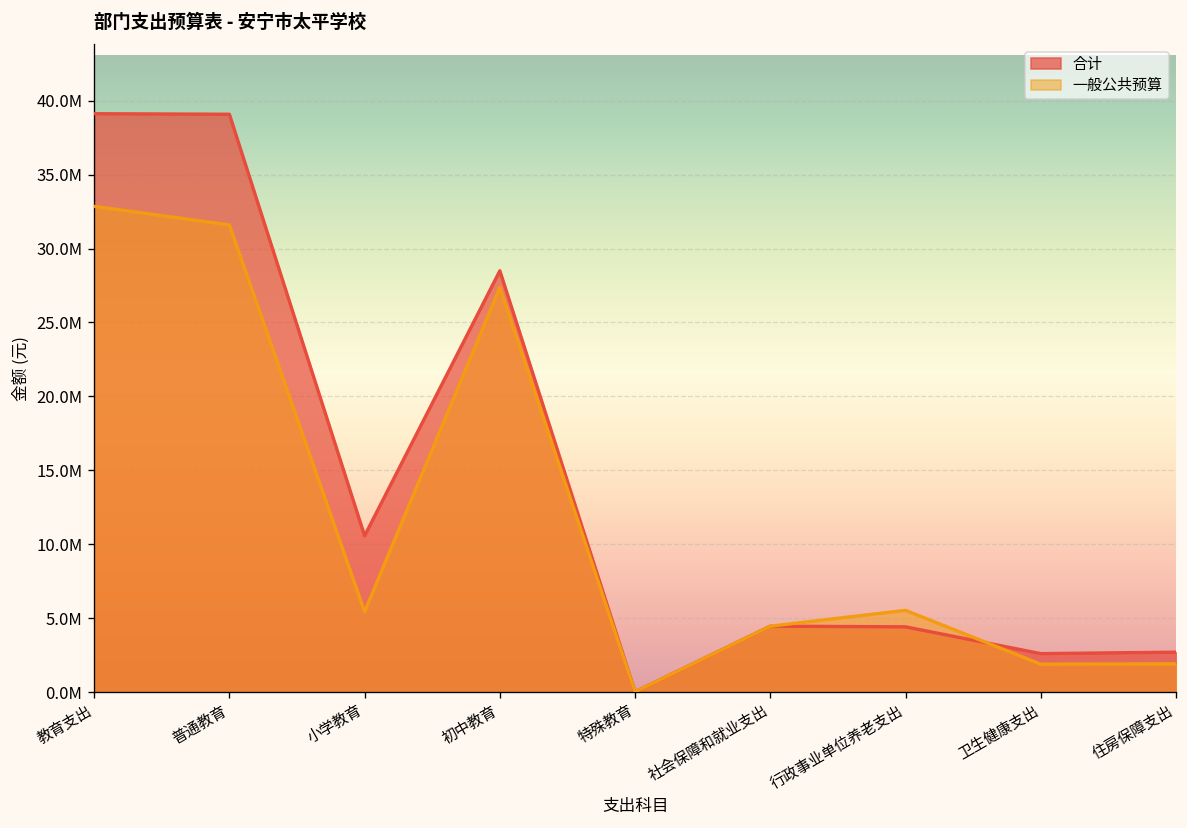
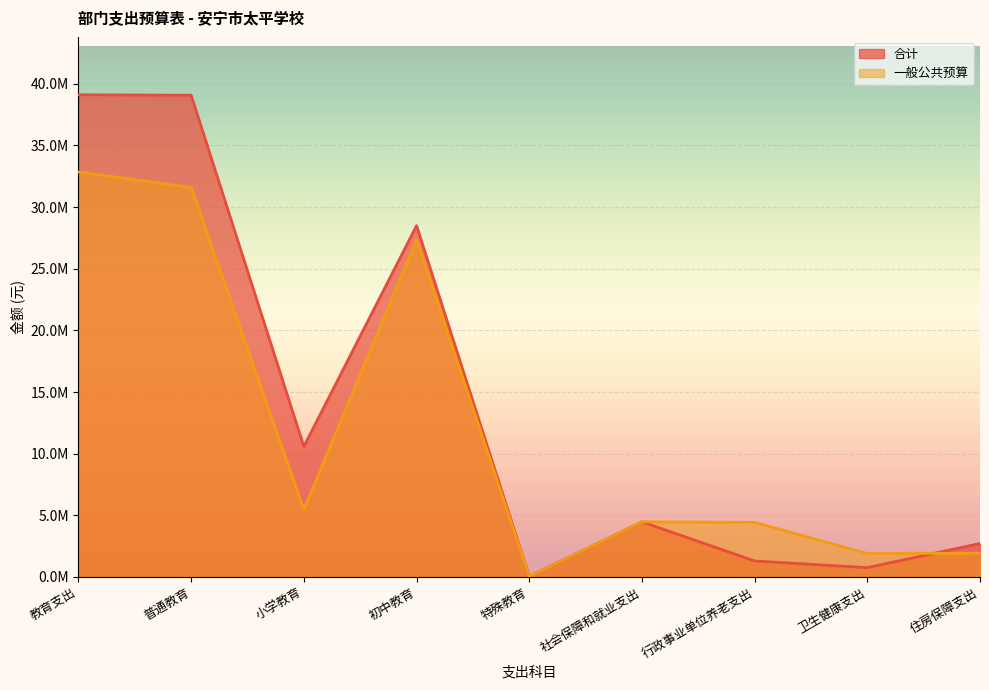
  {
    "合计": {
      "教育支出": 39100000,
      "普通教育": 39100000,
      "小学教育": 10600000,
      "初中教育": 28500000,
-     "行政事业单位养老支出": 4400000,
-     "卫生健康支出": 2600000,
+     "行政事业单位养老支出": 1300000,
+     "卫生健康支出": 800000,
      "住房保障支出": 2700000
    },
    "一般公共预算": {
      "教育支出": 32900000,
      "普通教育": 31600000,
      "小学教育": 5400000,
      "初中教育": 27400000,
-     "行政事业单位养老支出": 5500000,
+     "行政事业单位养老支出": 4400000,
      "卫生健康支出": 1900000,
      "住房保障支出": 1900000
    }
  }
